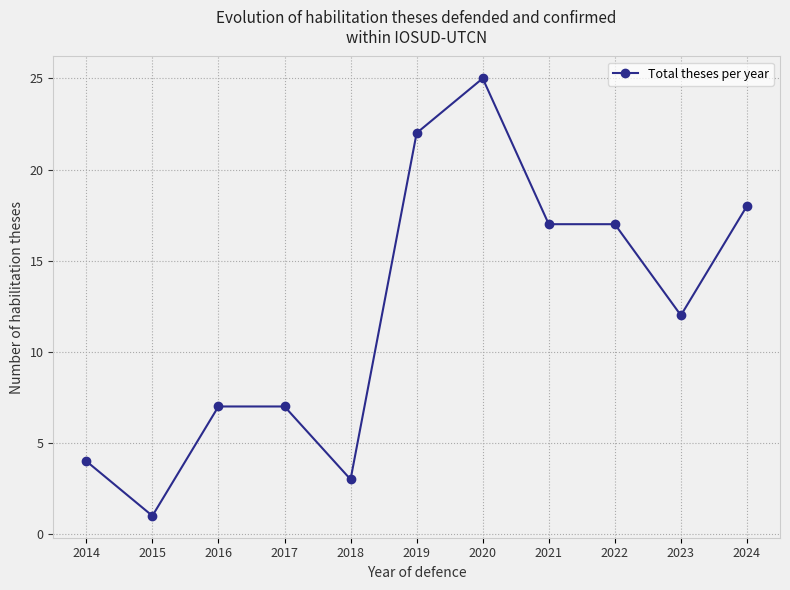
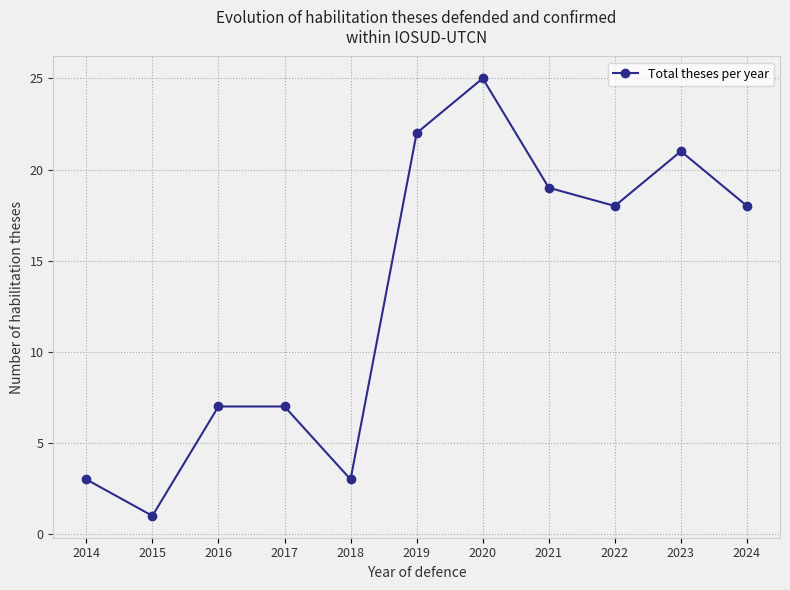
  {
-   "2014": 4,
+   "2014": 3,
    "2015": 1,
    "2016": 7,
    "2017": 7,
    "2018": 3,
    "2019": 22,
    "2020": 25,
-   "2021": 17,
-   "2022": 17,
-   "2023": 12,
+   "2021": 19,
+   "2022": 18,
+   "2023": 21,
    "2024": 18
  }
